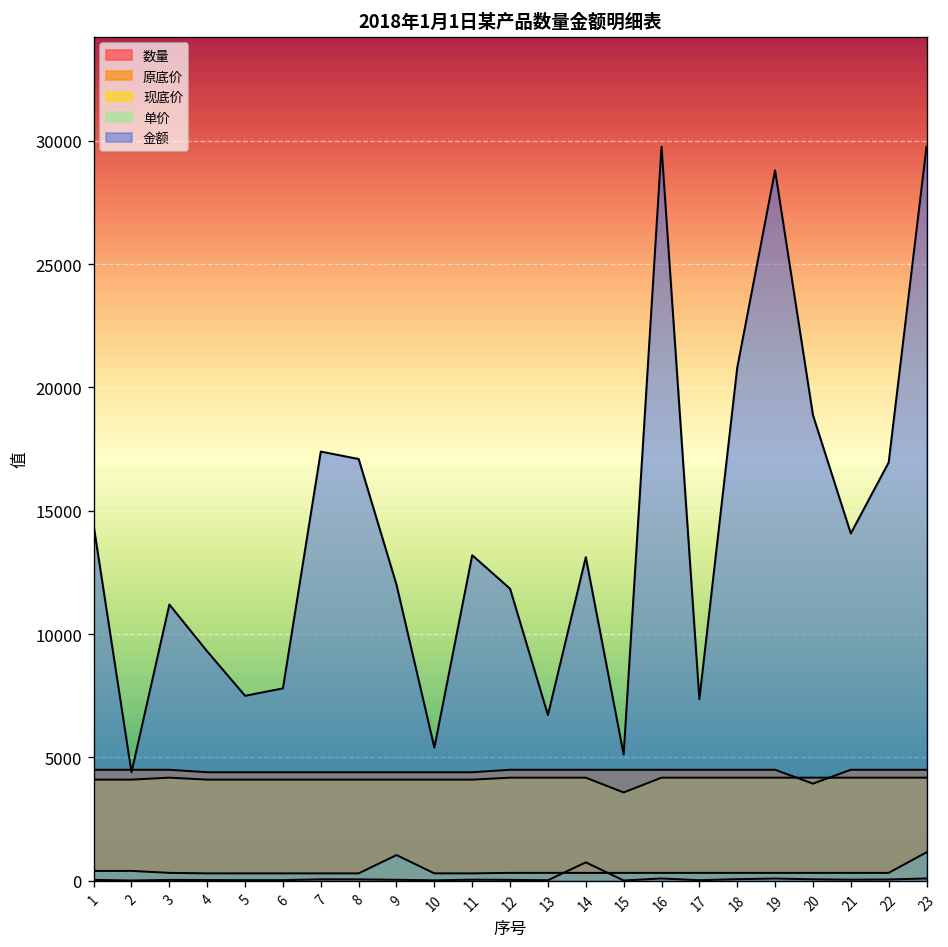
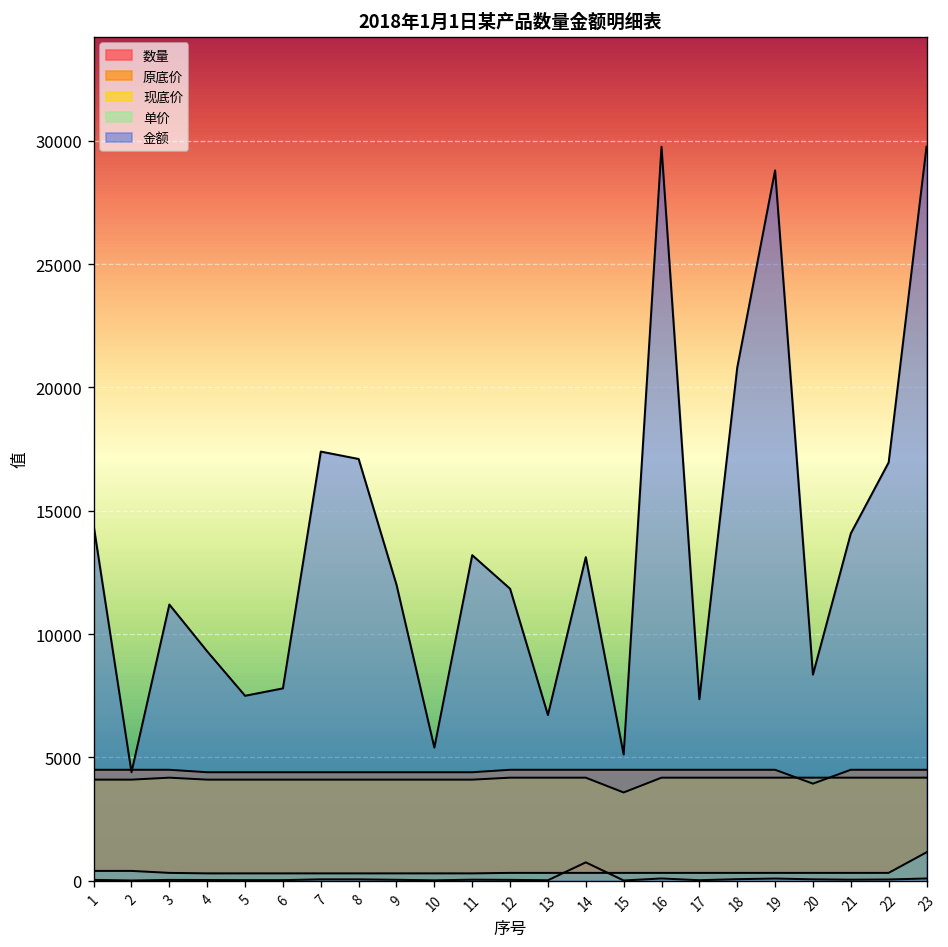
  {
    "数量": {
      "1": 0,
      "2": 0,
      "3": 0,
      "4": 0,
      "5": 0,
      "6": 0,
      "7": 100,
      "8": 100,
      "9": 0,
      "10": 0,
      "11": 0,
      "12": 0,
      "13": 0,
      "14": 700,
      "15": 0,
      "16": 100,
      "17": 0,
      "18": 100,
      "19": 100,
      "20": 100,
      "21": 0,
      "22": 100,
      "23": 100
    },
    "原底价": {
      "1": 4500,
      "3": 4500,
      "4": 4400,
      "5": 4400,
      "6": 4400,
      "7": 4400,
      "8": 4400,
      "9": 4400,
      "10": 4400,
      "11": 4400,
      "12": 4500,
      "13": 4500,
      "14": 4500,
      "15": 4500,
      "16": 4500,
      "17": 4500,
      "18": 4500,
      "19": 4500,
      "20": 3900,
      "21": 4500,
      "22": 4500,
      "23": 4500
    },
    "现底价": {
      "1": 4100,
      "2": 4100,
      "3": 4200,
      "4": 4100,
      "5": 4100,
      "6": 4100,
      "7": 4100,
      "8": 4100,
      "9": 4100,
      "10": 4100,
      "11": 4100,
      "12": 4200,
      "13": 4200,
      "14": 4200,
      "15": 3600,
      "16": 4200,
      "17": 4200,
      "18": 4200,
      "19": 4200,
      "20": 4200,
      "21": 4200,
      "22": 4200,
      "23": 4200
    },
    "单价": {
      "1": 400,
      "2": 400,
      "3": 300,
      "4": 300,
      "5": 300,
      "6": 300,
      "7": 300,
      "8": 300,
-     "9": 1000,
+     "9": 300,
      "10": 300,
      "11": 300,
      "12": 300,
      "13": 300,
      "14": 300,
      "15": 300,
      "16": 300,
      "17": 300,
      "18": 300,
      "19": 300,
      "20": 300,
      "21": 300,
      "22": 300,
      "23": 1200
    },
    "金额": {
      "1": 14400,
      "3": 11200,
      "4": 9300,
      "5": 7500,
      "6": 7800,
      "7": 17400,
      "8": 17100,
      "9": 12000,
      "10": 5400,
      "11": 13200,
      "12": 11800,
      "13": 6700,
      "14": 13100,
      "15": 5100,
      "16": 29800,
      "17": 7400,
      "18": 20800,
      "19": 28800,
-     "20": 18900,
+     "20": 8400,
      "21": 14100,
      "22": 17000,
      "23": 29800
    }
  }
